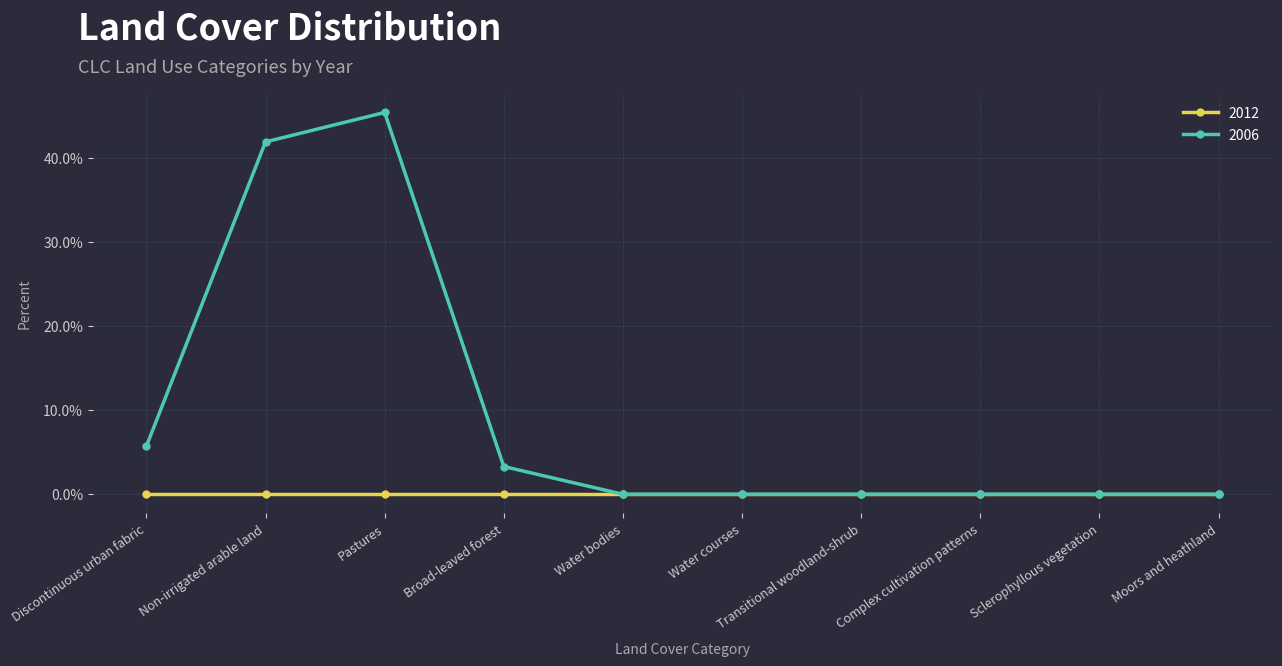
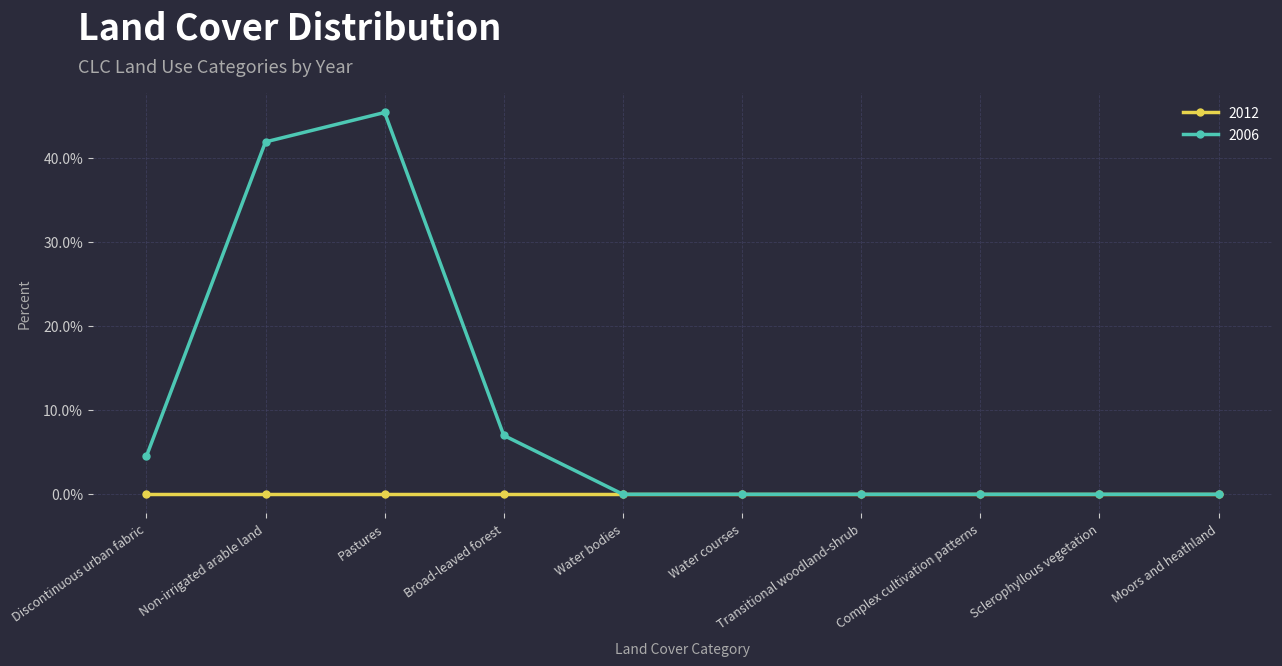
  {
    "2012": {
      "Discontinuous urban fabric": "0%",
      "Non-irrigated arable land": "0%",
      "Pastures": "0%",
      "Broad-leaved forest": "0%"
    },
    "2006": {
-     "Discontinuous urban fabric": "6%",
+     "Discontinuous urban fabric": "5%",
      "Non-irrigated arable land": "42%",
      "Pastures": "45%",
-     "Broad-leaved forest": "3%"
+     "Broad-leaved forest": "7%"
    }
  }
